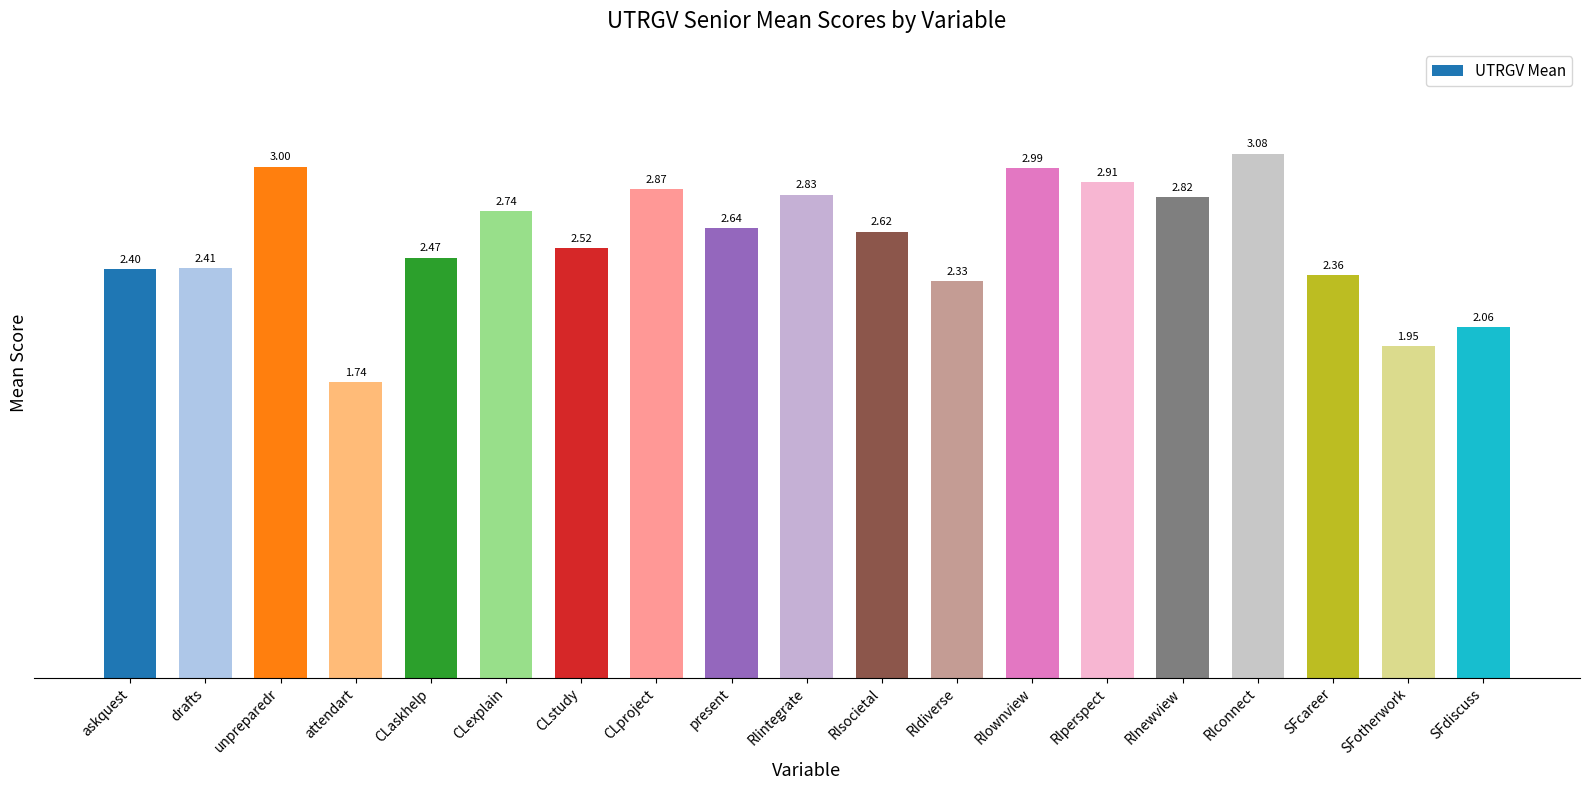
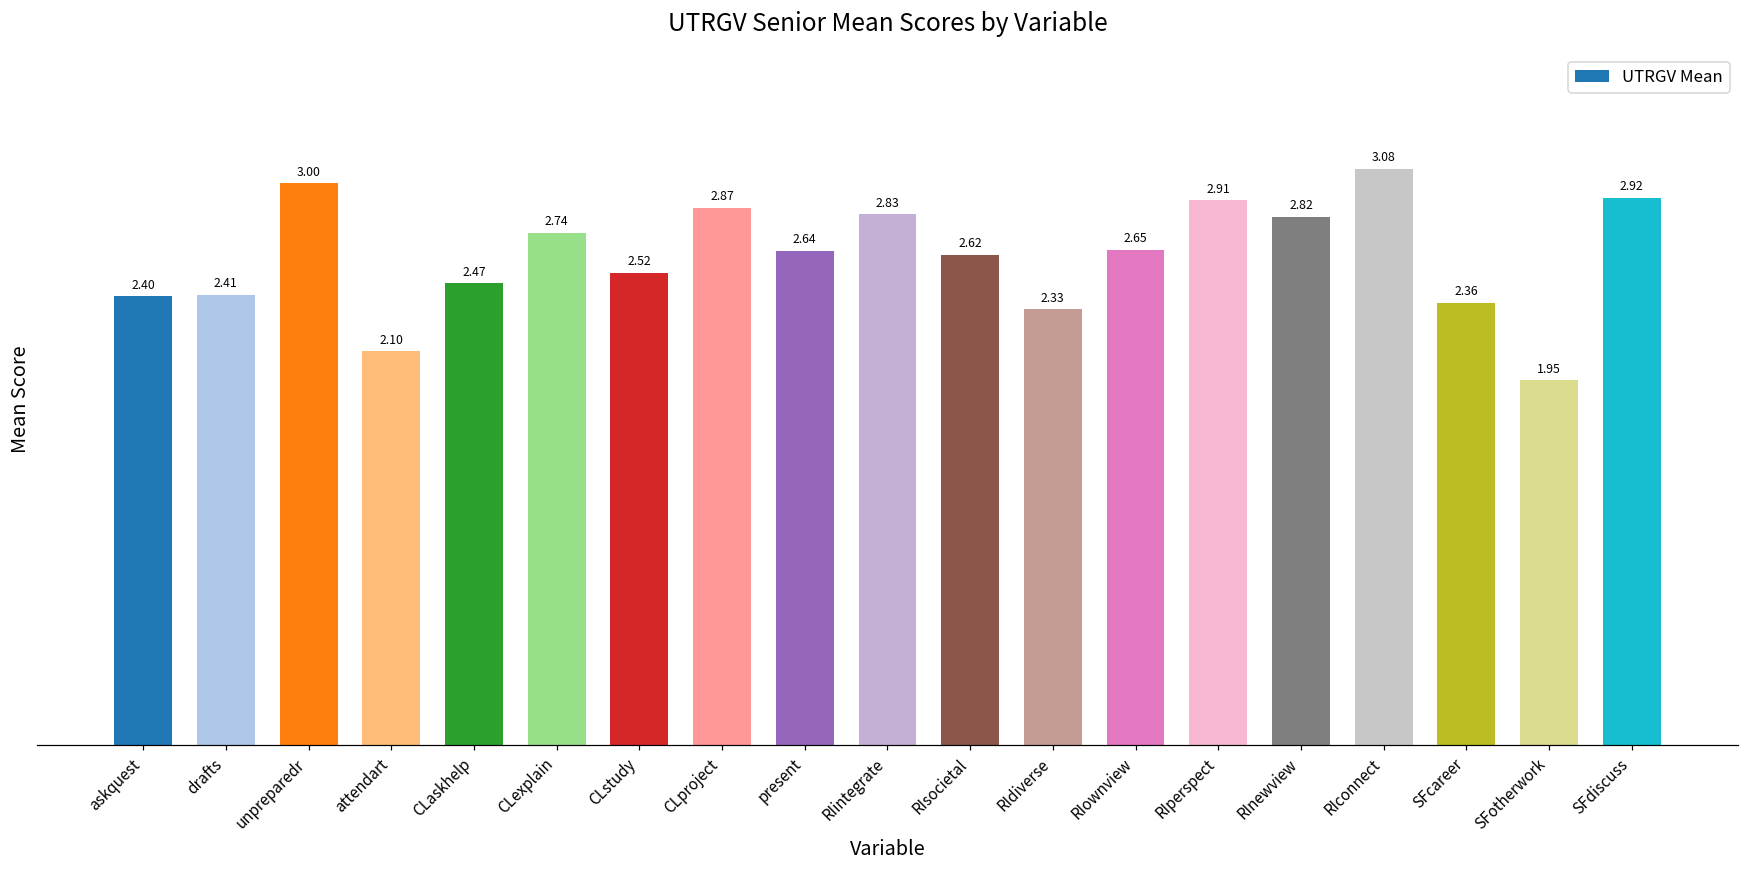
  {
    "askquest": 2.40,
    "drafts": 2.41,
    "unpreparedr": 3.00,
-   "attendart": 1.74,
+   "attendart": 2.10,
    "CLaskhelp": 2.47,
    "CLexplain": 2.74,
    "CLstudy": 2.52,
    "CLproject": 2.87,
    "present": 2.64,
    "RIintegrate": 2.83,
    "RIsocietal": 2.62,
    "RIdiverse": 2.33,
-   "RIownview": 2.99,
+   "RIownview": 2.65,
    "RIperspect": 2.91,
    "RInewview": 2.82,
    "RIconnect": 3.08,
    "SFcareer": 2.36,
    "SFotherwork": 1.95,
-   "SFdiscuss": 2.06
+   "SFdiscuss": 2.92
  }
